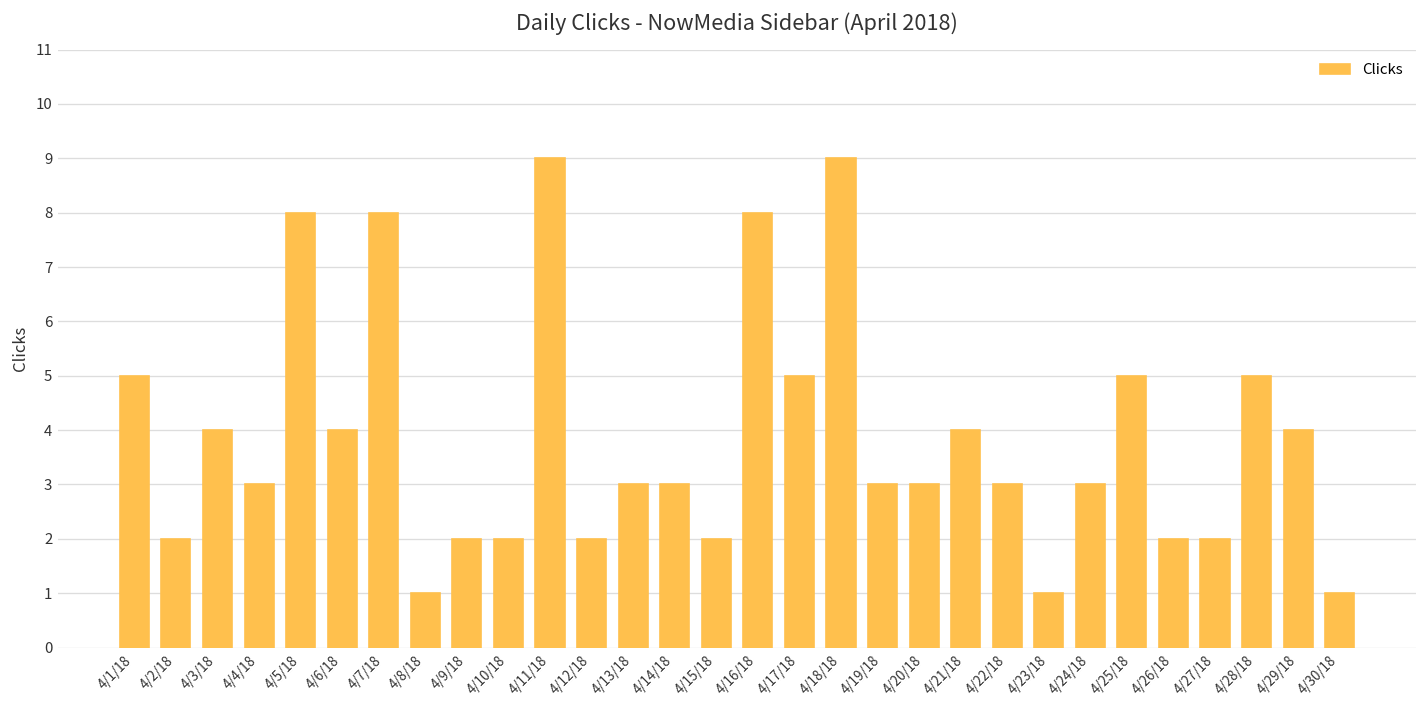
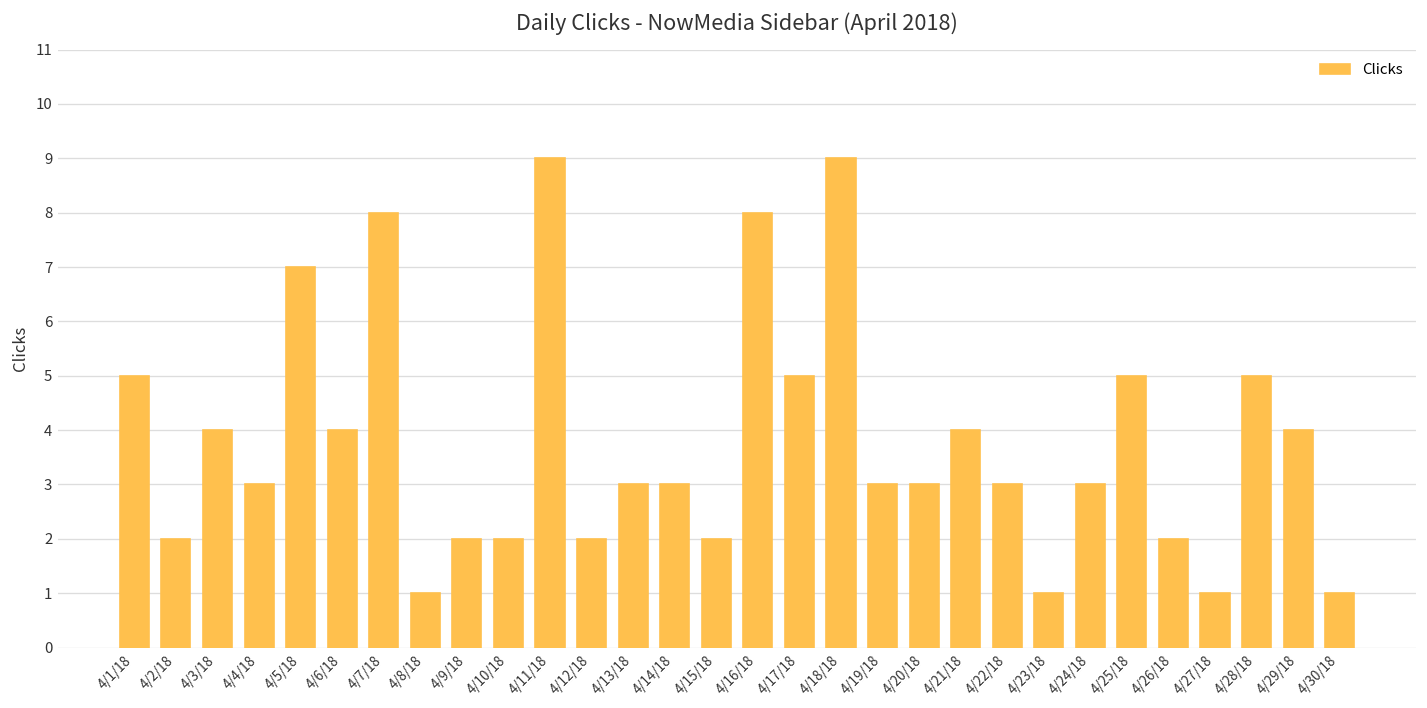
  {
    "4/1/18": 5,
    "4/2/18": 2,
    "4/3/18": 4,
    "4/4/18": 3,
-   "4/5/18": 8,
+   "4/5/18": 7,
    "4/6/18": 4,
    "4/7/18": 8,
    "4/8/18": 1,
    "4/9/18": 2,
    "4/10/18": 2,
    "4/11/18": 9,
    "4/12/18": 2,
    "4/13/18": 3,
    "4/14/18": 3,
    "4/15/18": 2,
    "4/16/18": 8,
    "4/17/18": 5,
    "4/18/18": 9,
    "4/19/18": 3,
    "4/20/18": 3,
    "4/21/18": 4,
    "4/22/18": 3,
    "4/23/18": 1,
    "4/24/18": 3,
    "4/25/18": 5,
    "4/26/18": 2,
-   "4/27/18": 2,
+   "4/27/18": 1,
    "4/28/18": 5,
    "4/29/18": 4,
    "4/30/18": 1
  }
